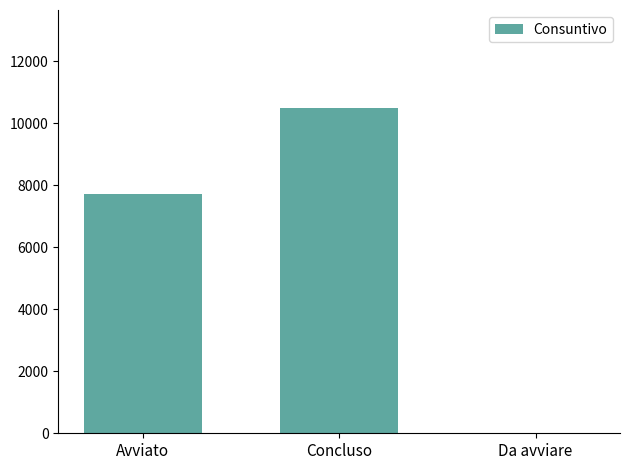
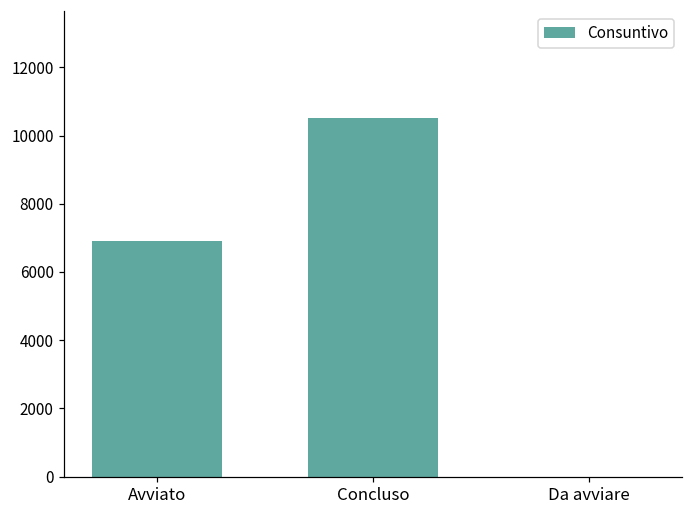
  {
-   "Avviato": 7700,
+   "Avviato": 6900,
    "Concluso": 10500,
    "Da avviare": 0
  }
